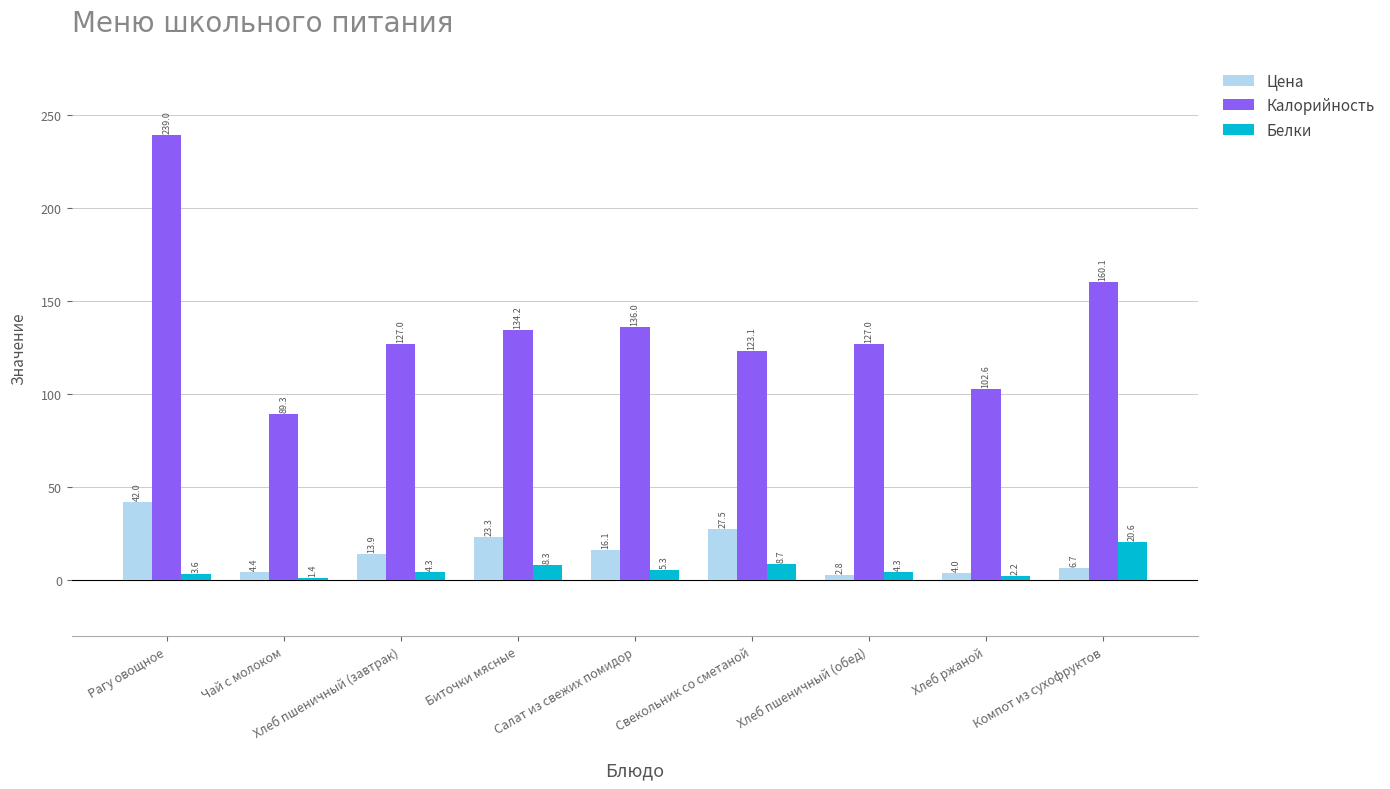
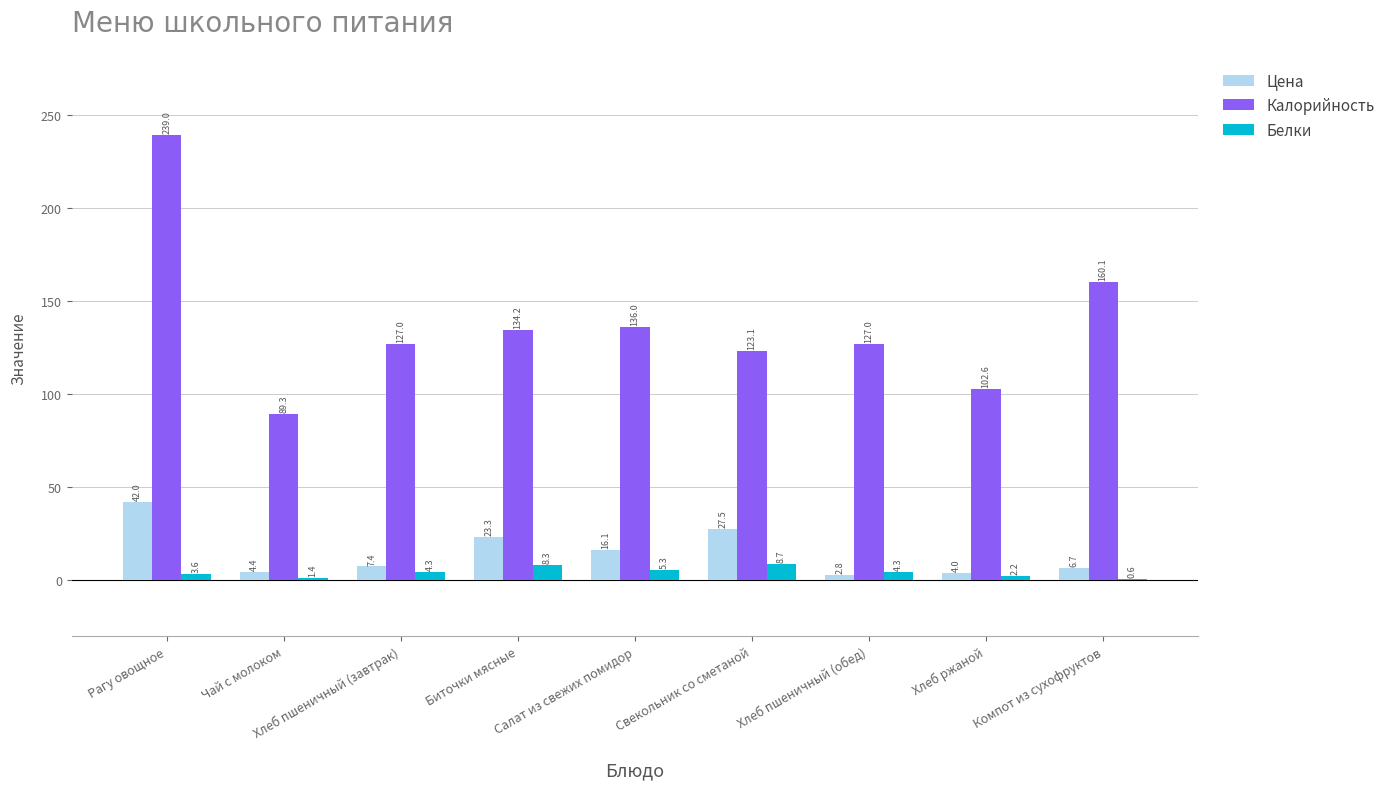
  {
    "Цена": {
      "Рагу овощное": 42.0,
      "Чай с молоком": 4.4,
-     "Хлеб пшеничный (завтрак)": 13.9,
+     "Хлеб пшеничный (завтрак)": 7.4,
      "Биточки мясные": 23.3,
      "Салат из свежих помидор": 16.1,
      "Свекольник со сметаной": 27.5,
      "Хлеб пшеничный (обед)": 2.8,
      "Хлеб ржаной": 4.0,
      "Компот из сухофруктов": 6.7
    },
    "Калорийность": {
      "Рагу овощное": 239.0,
      "Чай с молоком": 89.3,
      "Хлеб пшеничный (завтрак)": 127.0,
      "Биточки мясные": 134.2,
      "Салат из свежих помидор": 136.0,
      "Свекольник со сметаной": 123.1,
      "Хлеб пшеничный (обед)": 127.0,
      "Хлеб ржаной": 102.6,
      "Компот из сухофруктов": 160.1
    },
    "Белки": {
      "Рагу овощное": 3.6,
      "Чай с молоком": 1.4,
      "Хлеб пшеничный (завтрак)": 4.3,
      "Биточки мясные": 8.3,
      "Салат из свежих помидор": 5.3,
      "Свекольник со сметаной": 8.7,
      "Хлеб пшеничный (обед)": 4.3,
      "Хлеб ржаной": 2.2,
-     "Компот из сухофруктов": 20.6
+     "Компот из сухофруктов": 0.6
    }
  }
